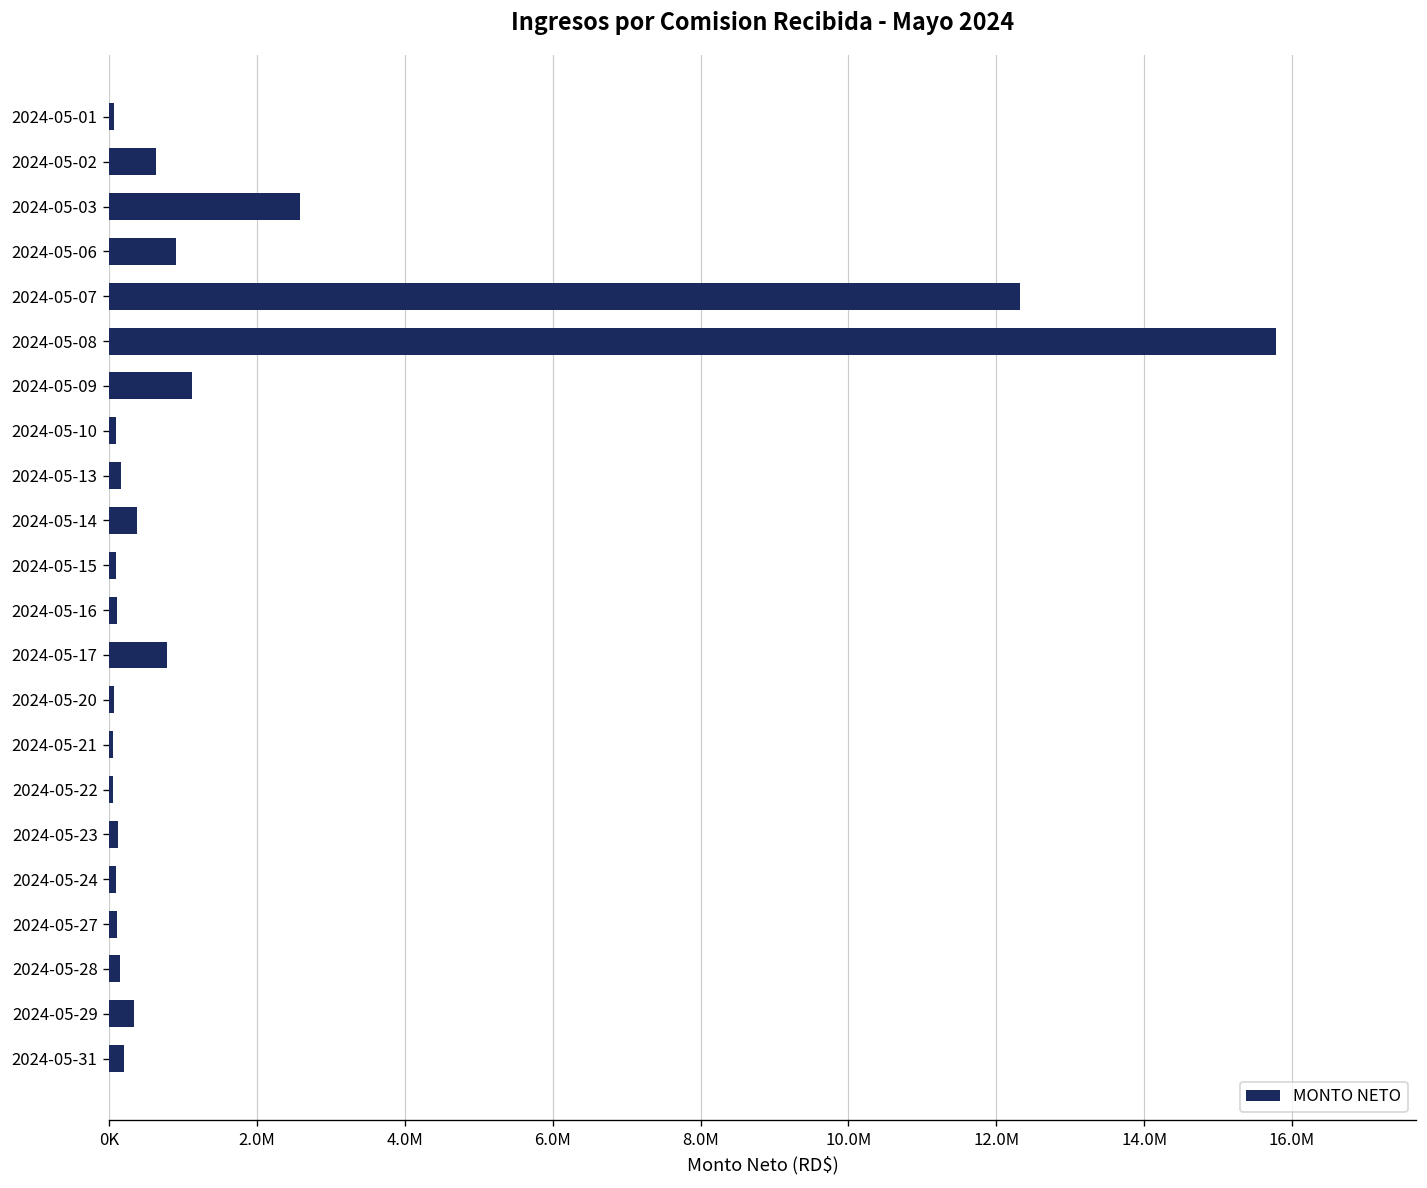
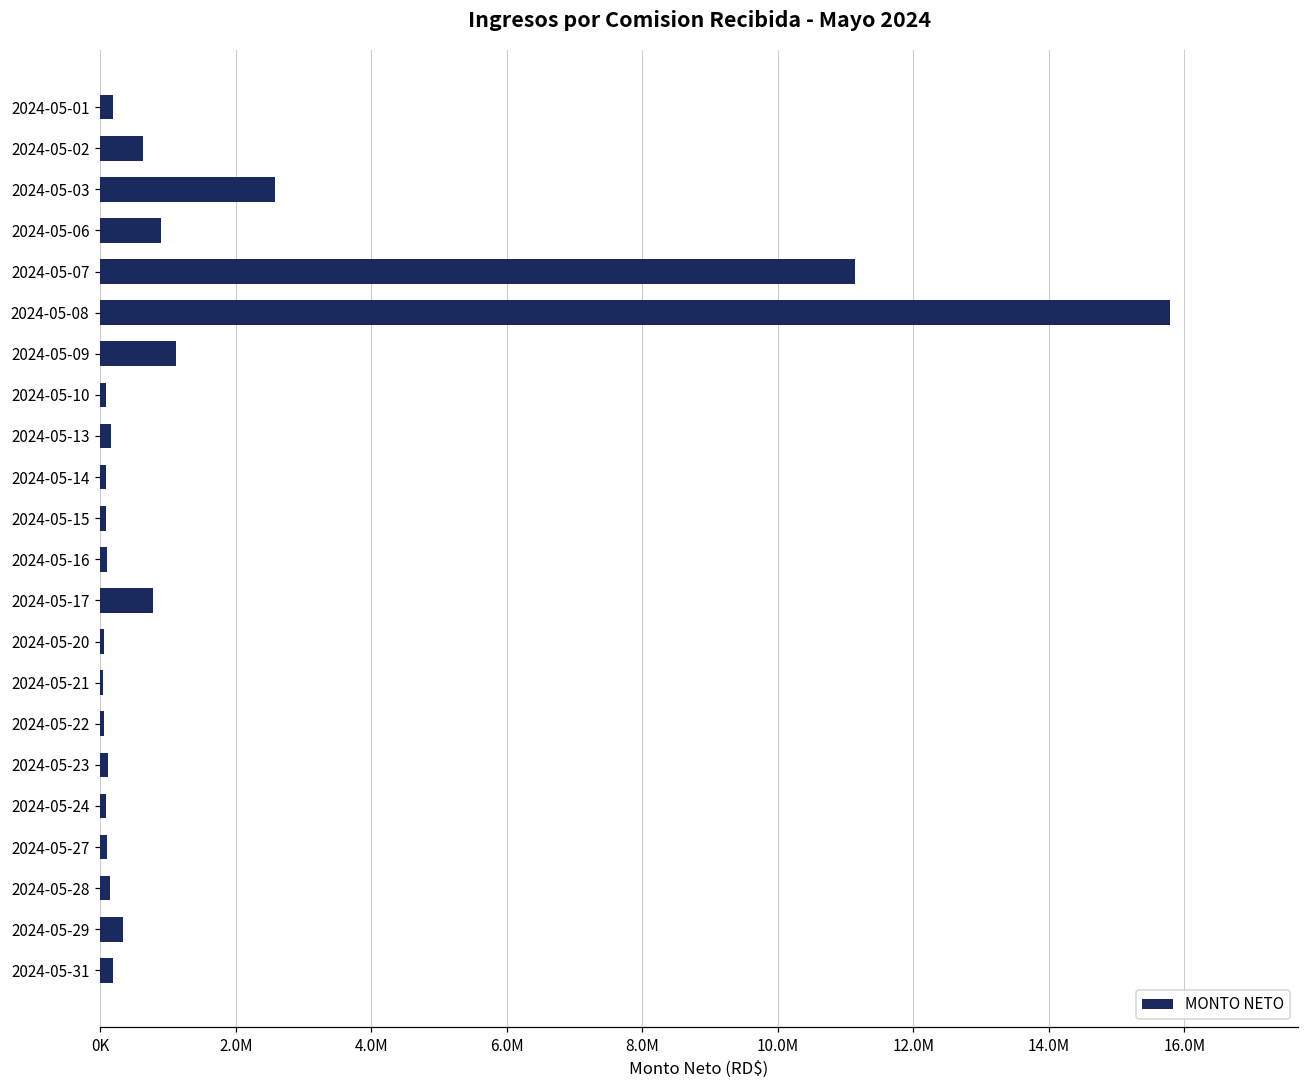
  {
-   "2024-05-01": 100000,
+   "2024-05-01": 200000,
    "2024-05-02": 600000,
    "2024-05-03": 2600000,
    "2024-05-06": 900000,
-   "2024-05-07": 12300000,
+   "2024-05-07": 11100000,
    "2024-05-08": 15800000,
    "2024-05-09": 1100000,
    "2024-05-10": 100000,
    "2024-05-13": 200000,
-   "2024-05-14": 400000,
+   "2024-05-14": 100000,
    "2024-05-15": 100000,
    "2024-05-16": 100000,
    "2024-05-17": 800000,
    "2024-05-20": 100000,
    "2024-05-21": 0,
    "2024-05-22": 100000,
    "2024-05-23": 100000,
    "2024-05-24": 100000,
    "2024-05-27": 100000,
    "2024-05-28": 100000,
    "2024-05-29": 300000,
    "2024-05-31": 200000
  }
